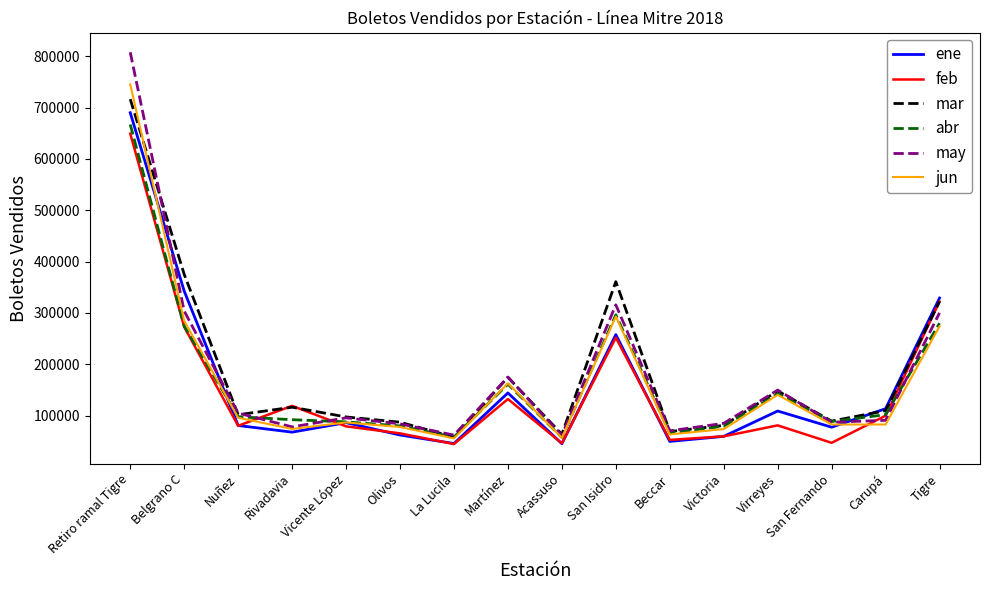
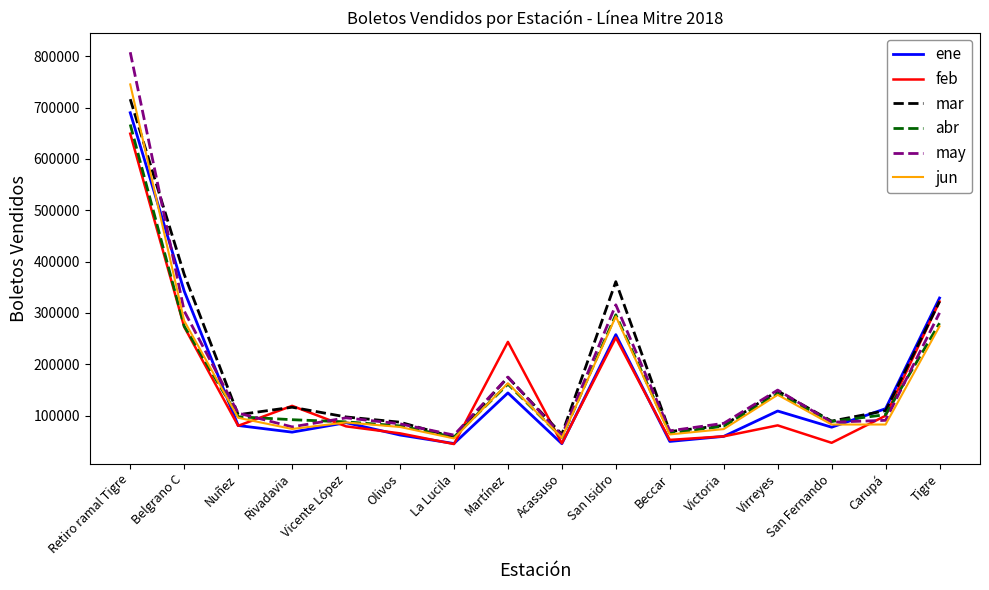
  {
    "ene": {
      "Retiro ramal Tigre": 690000,
      "Belgrano C": 340000,
      "Rivadavia": 70000,
      "Martínez": 140000,
      "San Isidro": 260000,
      "Virreyes": 110000,
      "San Fernando": 80000,
      "Tigre": 330000
    },
    "feb": {
      "Retiro ramal Tigre": 650000,
      "Vicente López": 80000,
-     "Martínez": 130000,
+     "Martínez": 240000,
      "San Isidro": 250000,
      "Virreyes": 80000,
      "San Fernando": 50000
    },
    "mar": {
      "Retiro ramal Tigre": 720000,
      "Belgrano C": 380000,
      "San Isidro": 360000
    },
    "abr": {
      "Retiro ramal Tigre": 670000,
      "Rivadavia": 90000,
      "Tigre": 280000
    },
    "may": {
      "Retiro ramal Tigre": 810000,
      "Belgrano C": 300000,
      "San Isidro": 320000,
      "Carupá": 90000,
      "Tigre": 300000
    },
    "jun": {
      "Retiro ramal Tigre": 750000,
      "Belgrano C": 280000,
      "Victoria": 70000,
      "Carupá": 80000,
      "Tigre": 270000
    }
  }
